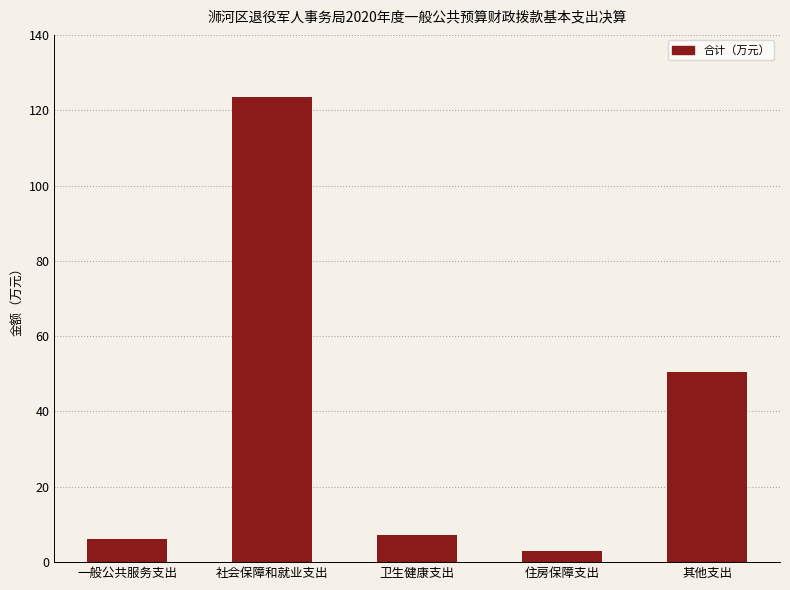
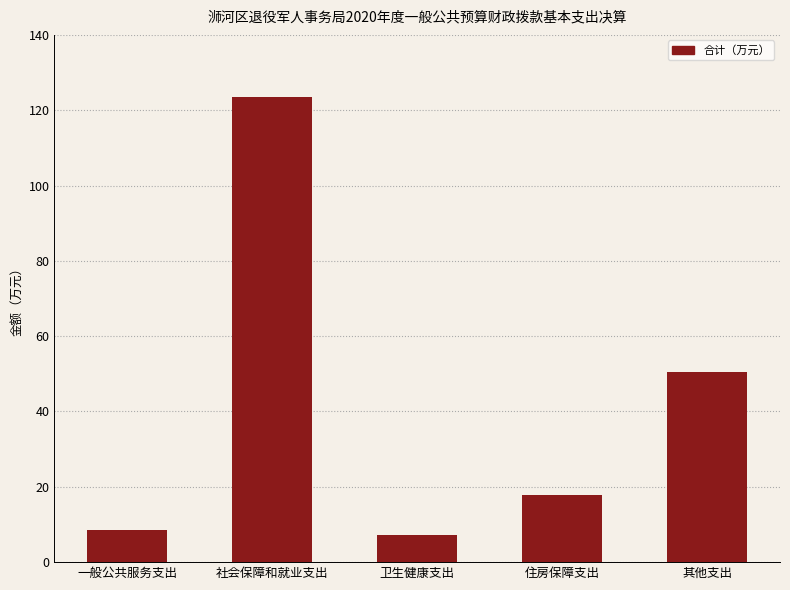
  {
-   "一般公共服务支出": 6,
+   "一般公共服务支出": 8,
    "社会保障和就业支出": 124,
    "卫生健康支出": 7,
-   "住房保障支出": 3,
+   "住房保障支出": 18,
    "其他支出": 50
  }
